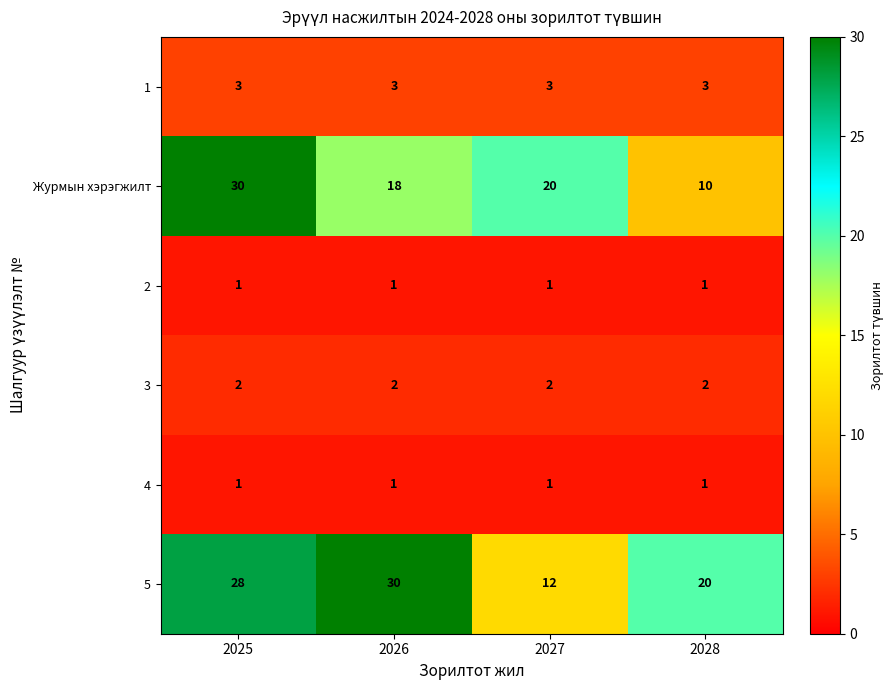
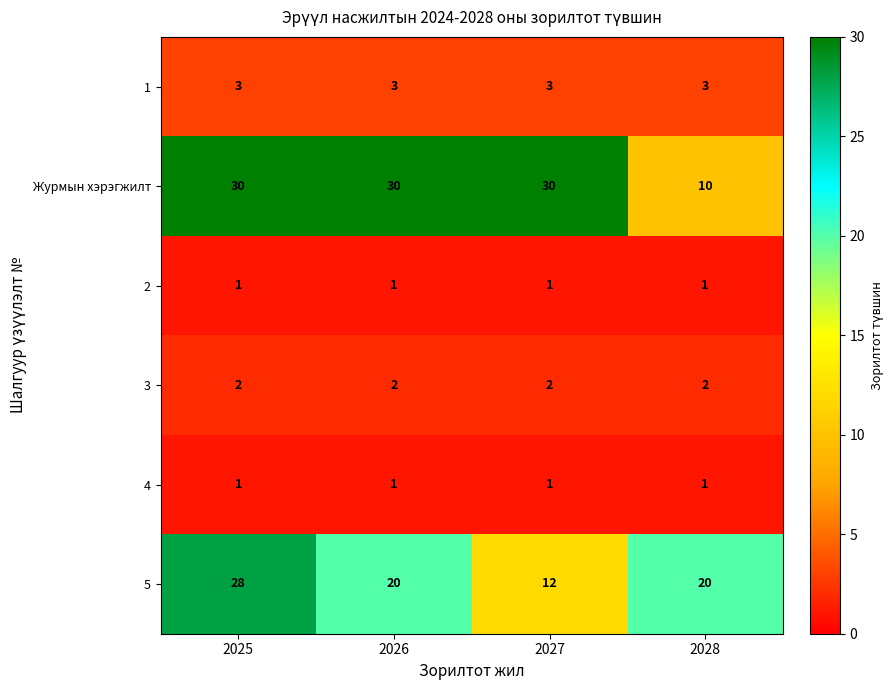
  {
    "1": {
      "2025": 3,
      "2026": 3,
      "2027": 3,
      "2028": 3
    },
    "Журмын хэрэгжилт": {
      "2025": 30,
-     "2026": 18,
-     "2027": 20,
+     "2026": 30,
+     "2027": 30,
      "2028": 10
    },
    "2": {
      "2025": 1,
      "2026": 1,
      "2027": 1,
      "2028": 1
    },
    "3": {
      "2025": 2,
      "2026": 2,
      "2027": 2,
      "2028": 2
    },
    "4": {
      "2025": 1,
      "2026": 1,
      "2027": 1,
      "2028": 1
    },
    "5": {
      "2025": 28,
-     "2026": 30,
+     "2026": 20,
      "2027": 12,
      "2028": 20
    }
  }
